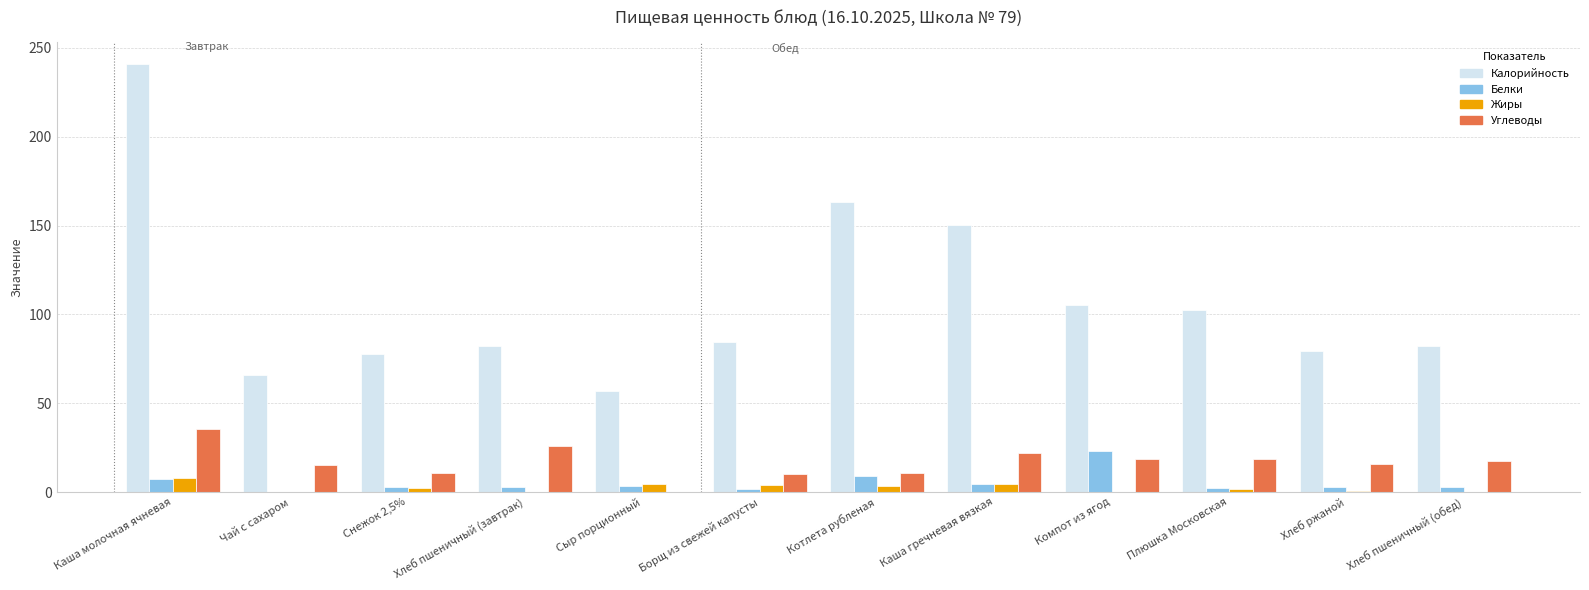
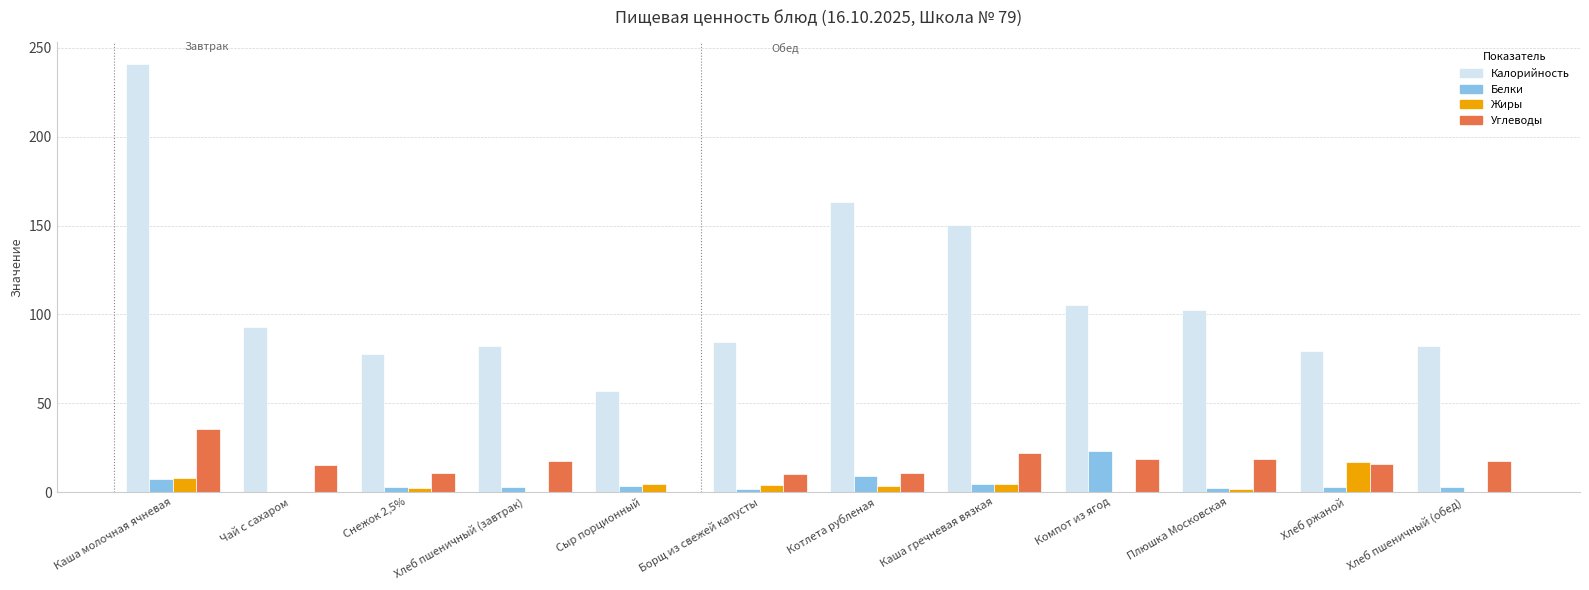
  {
    "Калорийность": {
      "Каша молочная ячневая": 241,
-     "Чай с сахаром": 66,
+     "Чай с сахаром": 93,
      "Снежок 2,5%": 78,
      "Хлеб пшеничный (завтрак)": 82,
      "Сыр порционный": 57,
      "Борщ из свежей капусты": 84,
      "Котлета рубленая": 164,
      "Каша гречневая вязкая": 150,
      "Компот из ягод": 106,
      "Плюшка Московская": 102,
      "Хлеб ржаной": 79,
      "Хлеб пшеничный (обед)": 82
    },
    "Белки": {
      "Каша молочная ячневая": 7,
      "Чай с сахаром": 0,
      "Снежок 2,5%": 3,
      "Хлеб пшеничный (завтрак)": 3,
      "Сыр порционный": 4,
      "Борщ из свежей капусты": 2,
      "Котлета рубленая": 9,
      "Каша гречневая вязкая": 5,
      "Компот из ягод": 23,
      "Плюшка Московская": 3,
      "Хлеб ржаной": 3,
      "Хлеб пшеничный (обед)": 3
    },
    "Жиры": {
      "Каша молочная ячневая": 8,
      "Чай с сахаром": 0,
      "Снежок 2,5%": 3,
      "Сыр порционный": 5,
      "Борщ из свежей капусты": 4,
      "Котлета рубленая": 3,
      "Каша гречневая вязкая": 5,
      "Плюшка Московская": 2,
-     "Хлеб ржаной": 1
+     "Хлеб ржаной": 17
    },
    "Углеводы": {
      "Каша молочная ячневая": 36,
      "Чай с сахаром": 15,
      "Снежок 2,5%": 11,
-     "Хлеб пшеничный (завтрак)": 26,
+     "Хлеб пшеничный (завтрак)": 17,
      "Сыр порционный": 0,
      "Борщ из свежей капусты": 10,
      "Котлета рубленая": 11,
      "Каша гречневая вязкая": 22,
      "Компот из ягод": 18,
      "Плюшка Московская": 19,
      "Хлеб ржаной": 16,
      "Хлеб пшеничный (обед)": 17
    }
  }
